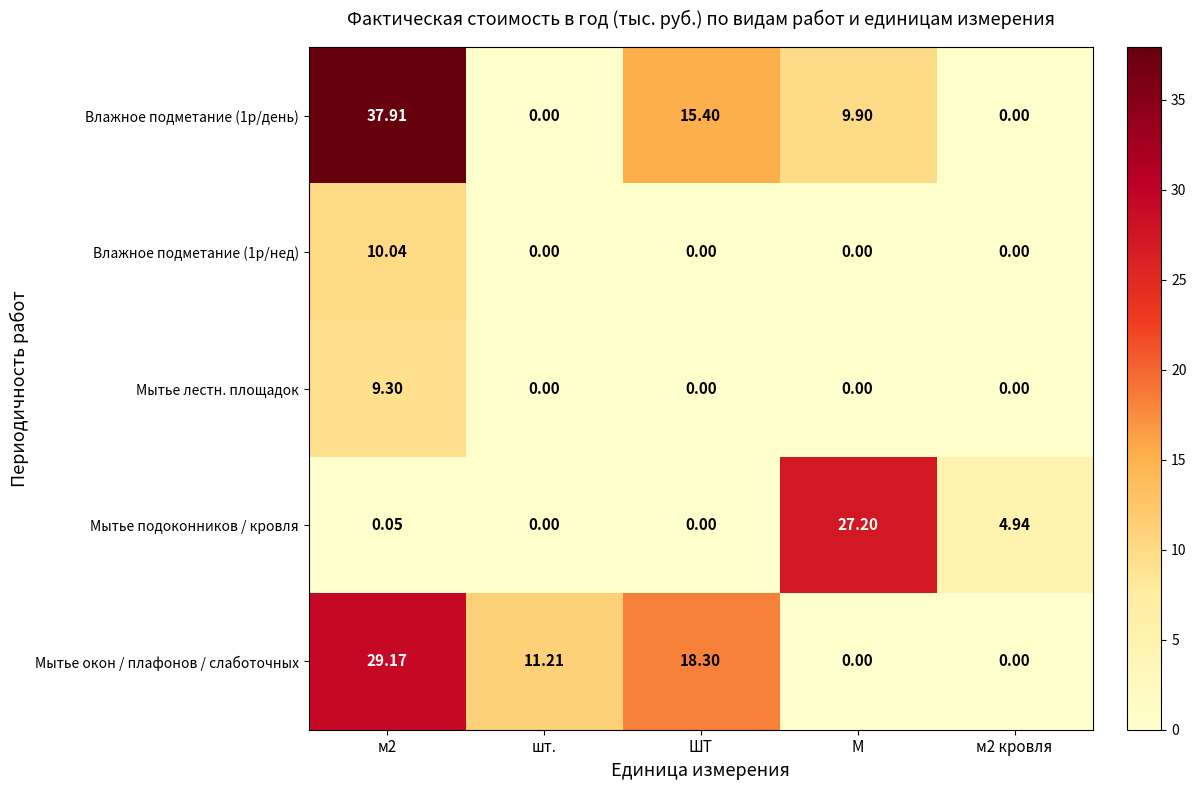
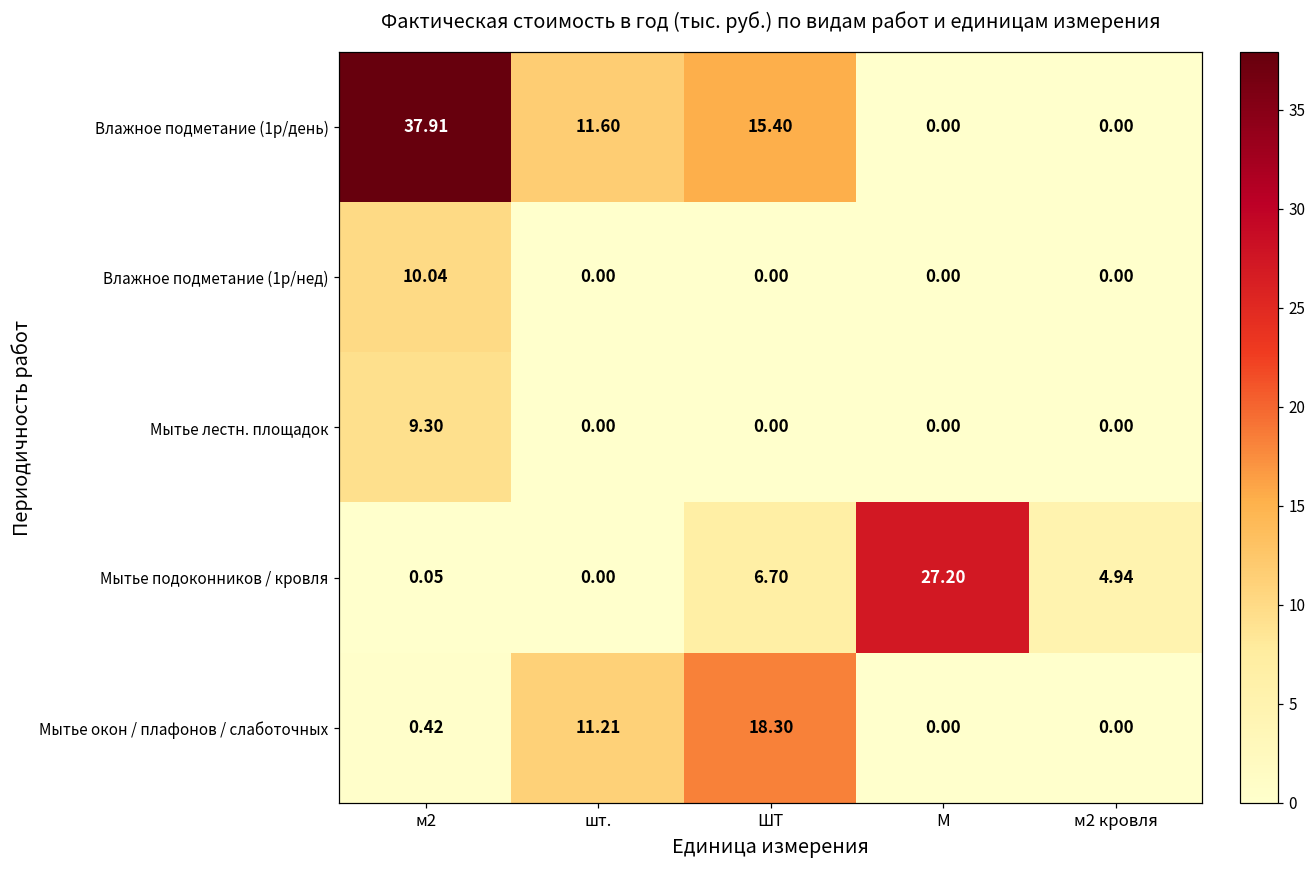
  {
    "Влажное подметание (1р/день)": {
      "м2": 37.91,
-     "шт.": 0.00,
+     "шт.": 11.60,
      "ШТ": 15.40,
-     "М": 9.90,
+     "М": 0.00,
      "м2 кровля": 0.00
    },
    "Влажное подметание (1р/нед)": {
      "м2": 10.04,
      "шт.": 0.00,
      "ШТ": 0.00,
      "М": 0.00,
      "м2 кровля": 0.00
    },
    "Мытье лестн. площадок": {
      "м2": 9.30,
      "шт.": 0.00,
      "ШТ": 0.00,
      "М": 0.00,
      "м2 кровля": 0.00
    },
    "Мытье подоконников / кровля": {
      "м2": 0.05,
      "шт.": 0.00,
-     "ШТ": 0.00,
+     "ШТ": 6.70,
      "М": 27.20,
      "м2 кровля": 4.94
    },
    "Мытье окон / плафонов / слаботочных": {
-     "м2": 29.17,
+     "м2": 0.42,
      "шт.": 11.21,
      "ШТ": 18.30,
      "М": 0.00,
      "м2 кровля": 0.00
    }
  }
